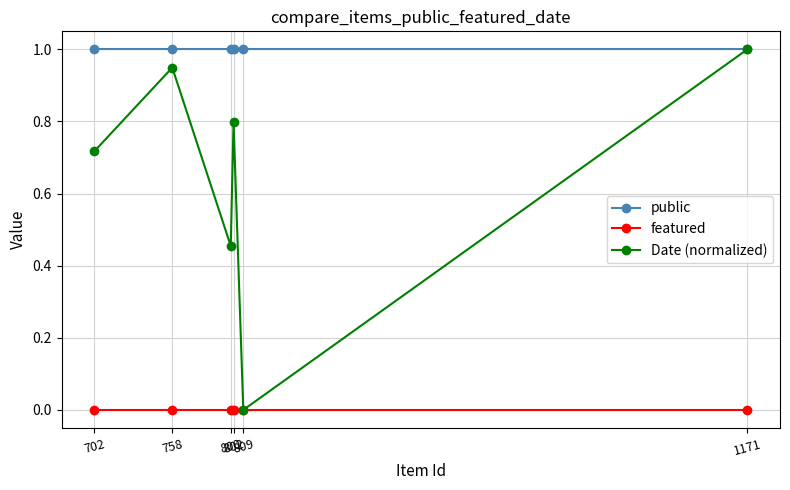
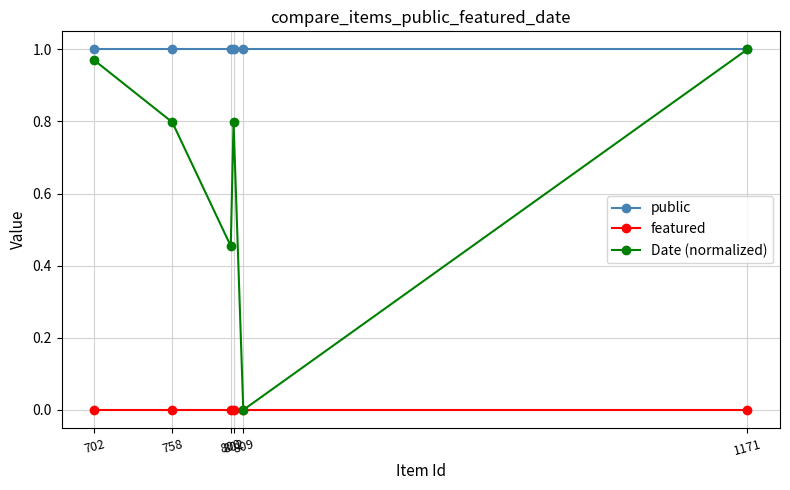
  {
    "public": {
      "702": 1.00,
      "758": 1.00,
      "800": 1.00,
      "802": 1.00,
      "809": 1.00
    },
    "featured": {
      "702": 0.00,
      "758": 0.00,
      "800": 0.00,
      "802": 0.00,
      "1171": 0.00
    },
    "Date (normalized)": {
-     "702": 0.72,
-     "758": 0.95,
+     "702": 0.97,
+     "758": 0.80,
      "800": 0.45,
      "802": 0.80
    }
  }
